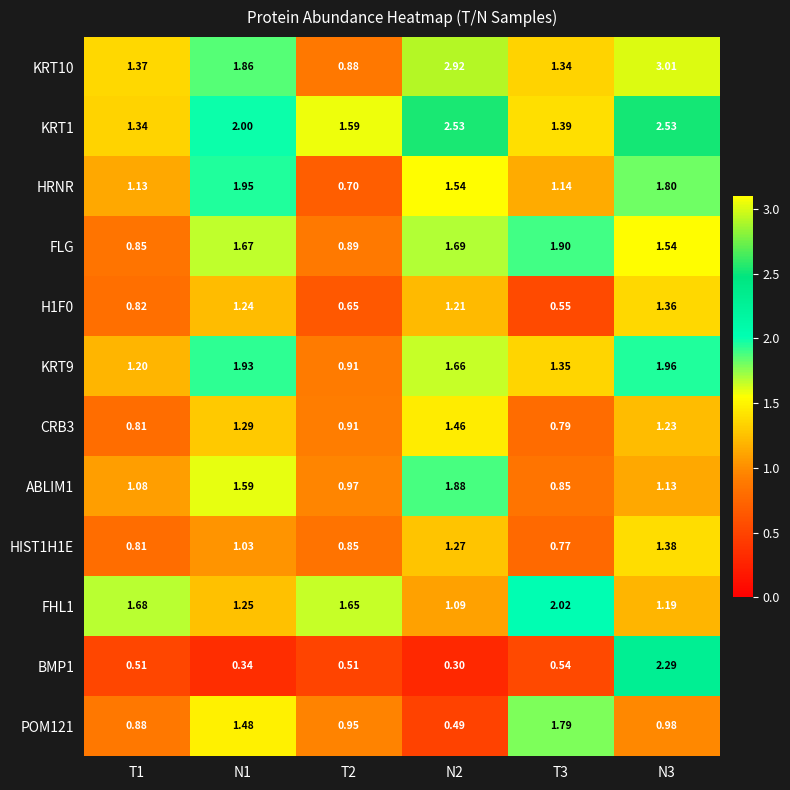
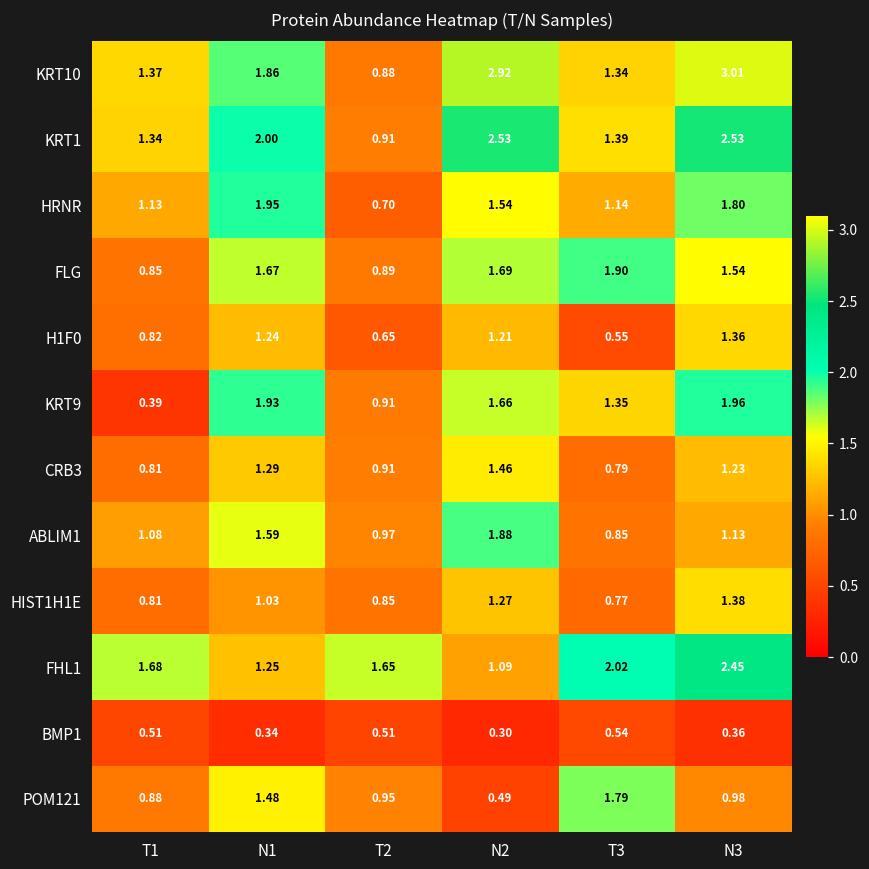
  {
    "KRT10": {
      "T1": 1.37,
      "N1": 1.86,
      "T2": 0.88,
      "N2": 2.92,
      "T3": 1.34,
      "N3": 3.01
    },
    "KRT1": {
      "T1": 1.34,
      "N1": 2.00,
-     "T2": 1.59,
+     "T2": 0.91,
      "N2": 2.53,
      "T3": 1.39,
      "N3": 2.53
    },
    "HRNR": {
      "T1": 1.13,
      "N1": 1.95,
      "T2": 0.70,
      "N2": 1.54,
      "T3": 1.14,
      "N3": 1.80
    },
    "FLG": {
      "T1": 0.85,
      "N1": 1.67,
      "T2": 0.89,
      "N2": 1.69,
      "T3": 1.90,
      "N3": 1.54
    },
    "H1F0": {
      "T1": 0.82,
      "N1": 1.24,
      "T2": 0.65,
      "N2": 1.21,
      "T3": 0.55,
      "N3": 1.36
    },
    "KRT9": {
-     "T1": 1.20,
+     "T1": 0.39,
      "N1": 1.93,
      "T2": 0.91,
      "N2": 1.66,
      "T3": 1.35,
      "N3": 1.96
    },
    "CRB3": {
      "T1": 0.81,
      "N1": 1.29,
      "T2": 0.91,
      "N2": 1.46,
      "T3": 0.79,
      "N3": 1.23
    },
    "ABLIM1": {
      "T1": 1.08,
      "N1": 1.59,
      "T2": 0.97,
      "N2": 1.88,
      "T3": 0.85,
      "N3": 1.13
    },
    "HIST1H1E": {
      "T1": 0.81,
      "N1": 1.03,
      "T2": 0.85,
      "N2": 1.27,
      "T3": 0.77,
      "N3": 1.38
    },
    "FHL1": {
      "T1": 1.68,
      "N1": 1.25,
      "T2": 1.65,
      "N2": 1.09,
      "T3": 2.02,
-     "N3": 1.19
+     "N3": 2.45
    },
    "BMP1": {
      "T1": 0.51,
      "N1": 0.34,
      "T2": 0.51,
      "N2": 0.30,
      "T3": 0.54,
-     "N3": 2.29
+     "N3": 0.36
    },
    "POM121": {
      "T1": 0.88,
      "N1": 1.48,
      "T2": 0.95,
      "N2": 0.49,
      "T3": 1.79,
      "N3": 0.98
    }
  }
